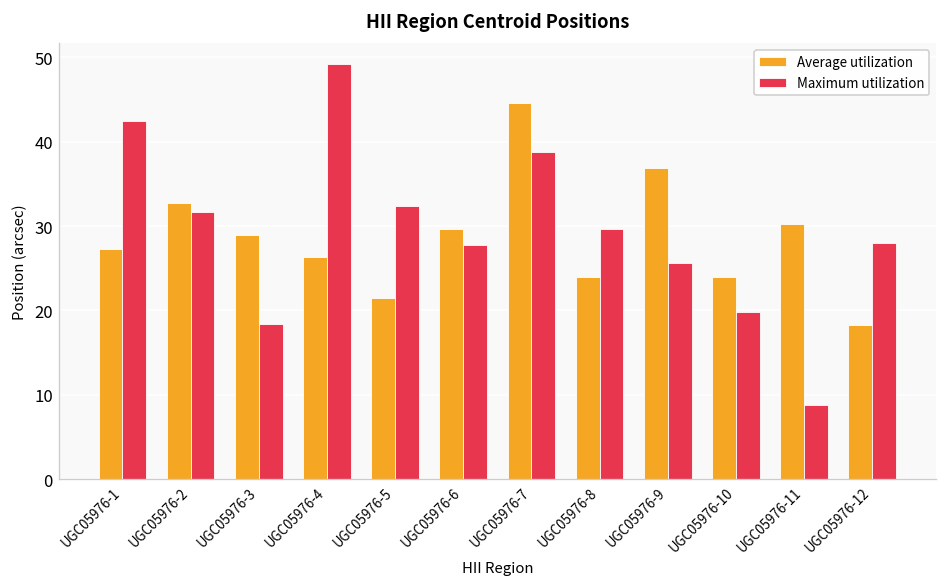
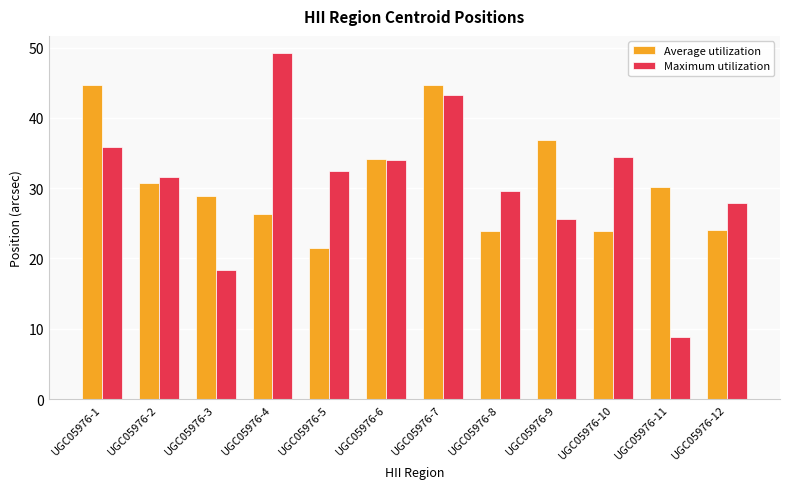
  {
    "Average utilization": {
-     "UGC05976-1": 27,
-     "UGC05976-2": 33,
+     "UGC05976-1": 45,
+     "UGC05976-2": 31,
      "UGC05976-3": 29,
      "UGC05976-4": 26,
      "UGC05976-5": 21,
-     "UGC05976-6": 30,
+     "UGC05976-6": 34,
      "UGC05976-7": 45,
      "UGC05976-8": 24,
      "UGC05976-9": 37,
      "UGC05976-10": 24,
      "UGC05976-11": 30,
-     "UGC05976-12": 18
+     "UGC05976-12": 24
    },
    "Maximum utilization": {
-     "UGC05976-1": 42,
+     "UGC05976-1": 36,
      "UGC05976-2": 32,
      "UGC05976-3": 18,
      "UGC05976-4": 49,
      "UGC05976-5": 32,
-     "UGC05976-6": 28,
-     "UGC05976-7": 39,
+     "UGC05976-6": 34,
+     "UGC05976-7": 43,
      "UGC05976-8": 30,
      "UGC05976-9": 26,
-     "UGC05976-10": 20,
+     "UGC05976-10": 34,
      "UGC05976-11": 9,
      "UGC05976-12": 28
    }
  }
